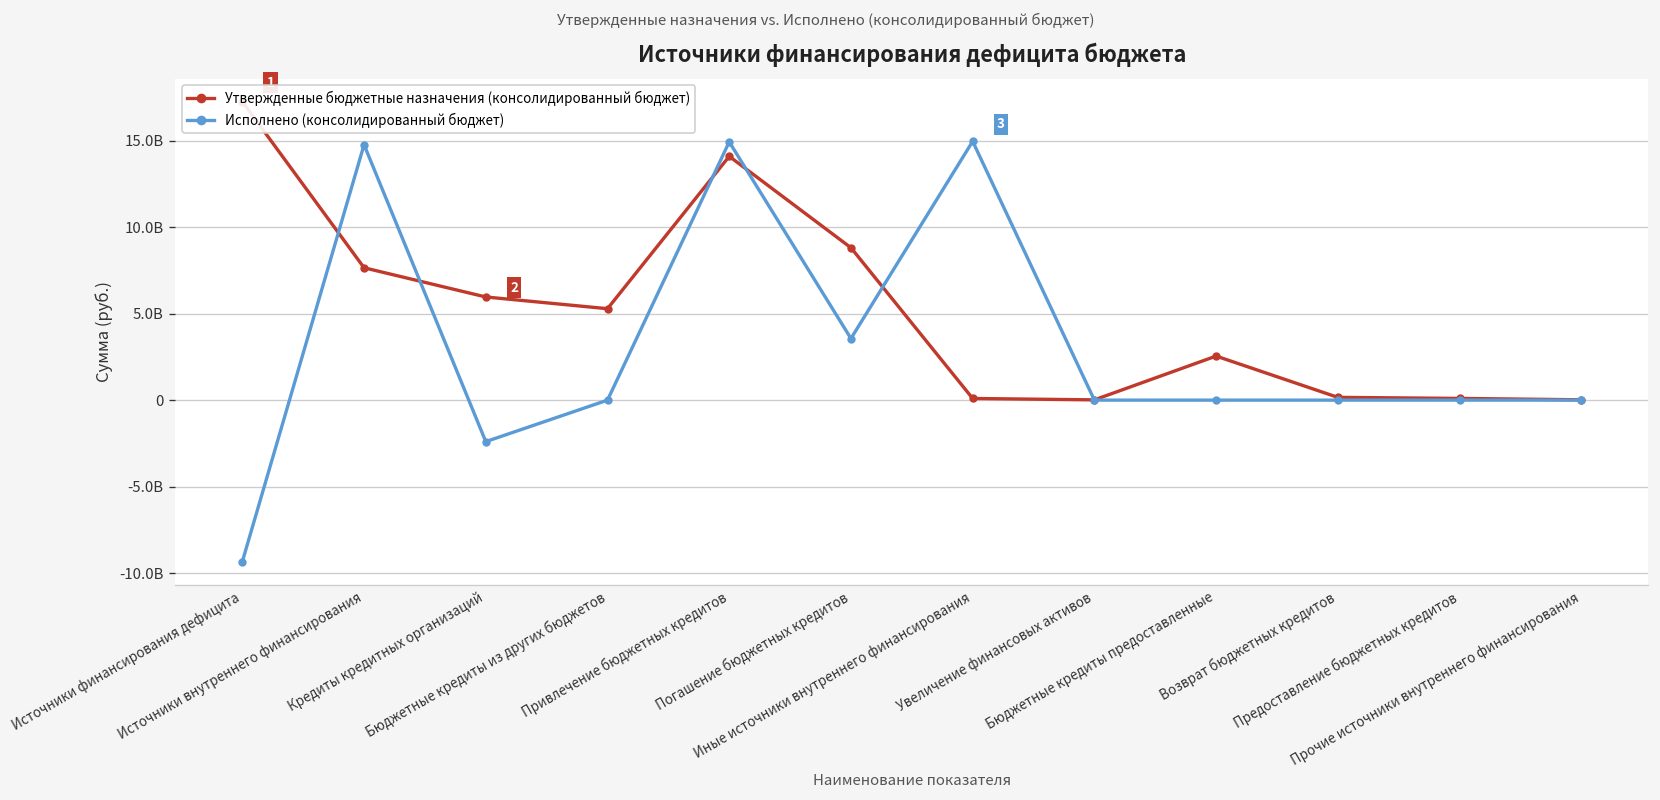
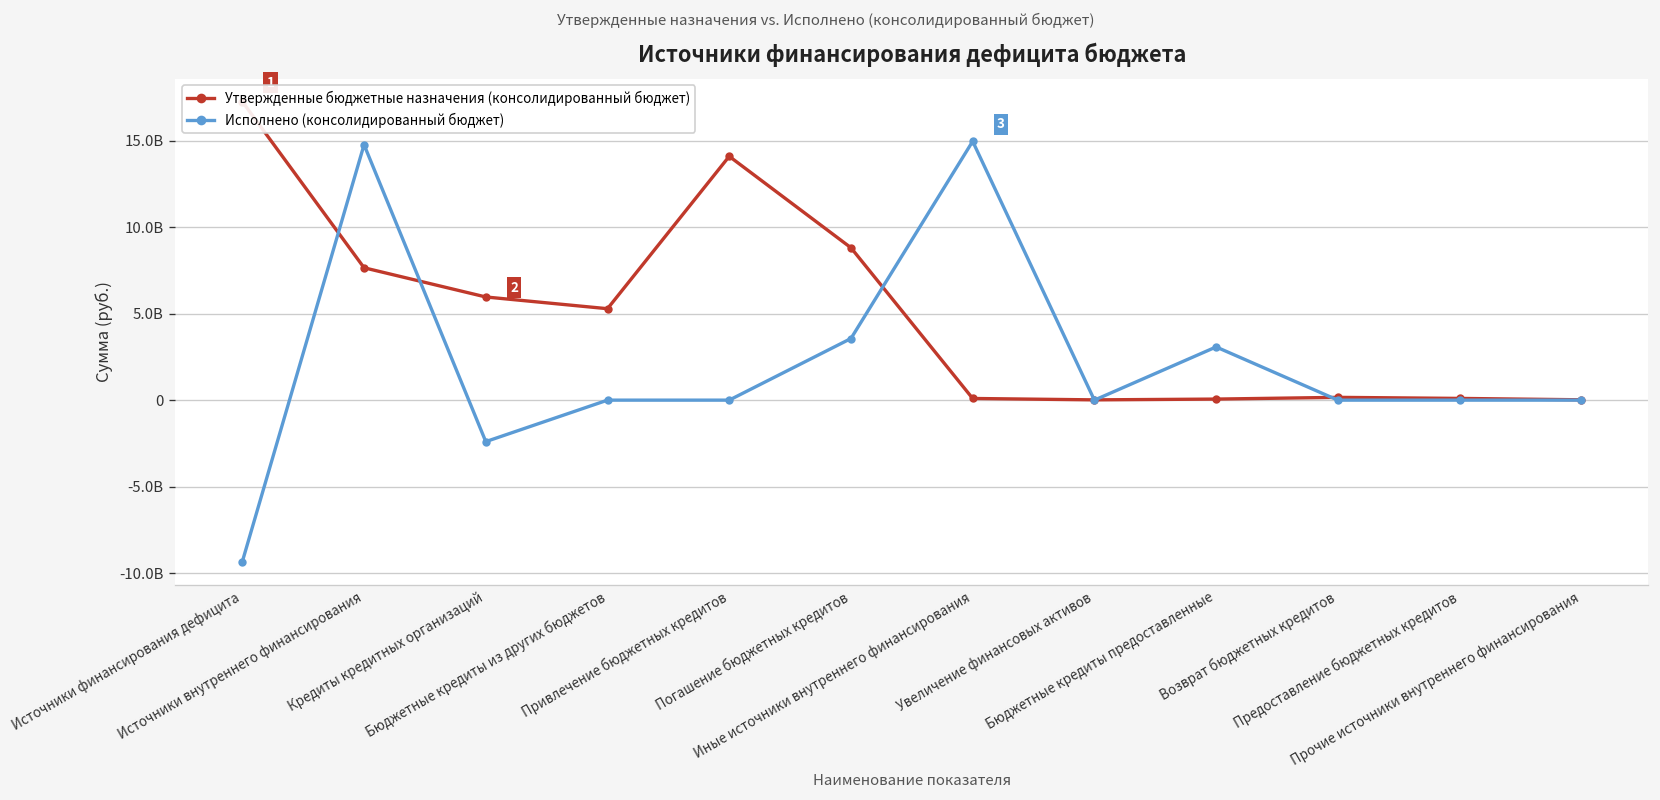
  {
    "Утвержденные бюджетные назначения (консолидированный бюджет)": {
      "Источники внутреннего финансирования": 7700000000,
      "Бюджетные кредиты из других бюджетов": 5300000000,
      "Привлечение бюджетных кредитов": 14100000000,
      "Погашение бюджетных кредитов": 8800000000,
      "Иные источники внутреннего финансирования": 100000000,
-     "Бюджетные кредиты предоставленные": 2500000000
+     "Бюджетные кредиты предоставленные": 100000000
    },
    "Исполнено (консолидированный бюджет)": {
      "Источники финансирования дефицита": -9300000000,
      "Источники внутреннего финансирования": 14800000000,
      "Кредиты кредитных организаций": -2400000000,
      "Бюджетные кредиты из других бюджетов": 0,
-     "Привлечение бюджетных кредитов": 14900000000,
+     "Привлечение бюджетных кредитов": 0,
      "Погашение бюджетных кредитов": 3600000000,
-     "Бюджетные кредиты предоставленные": 0
+     "Бюджетные кредиты предоставленные": 3100000000
    }
  }
